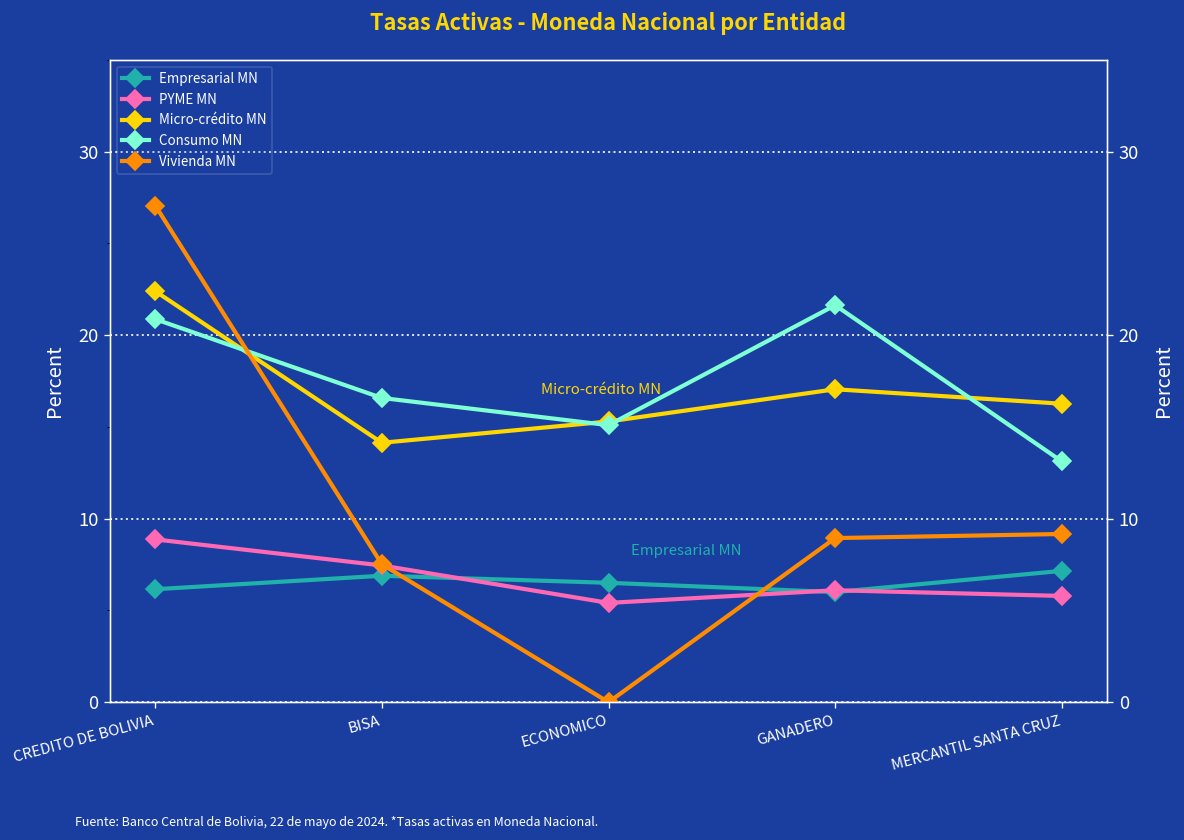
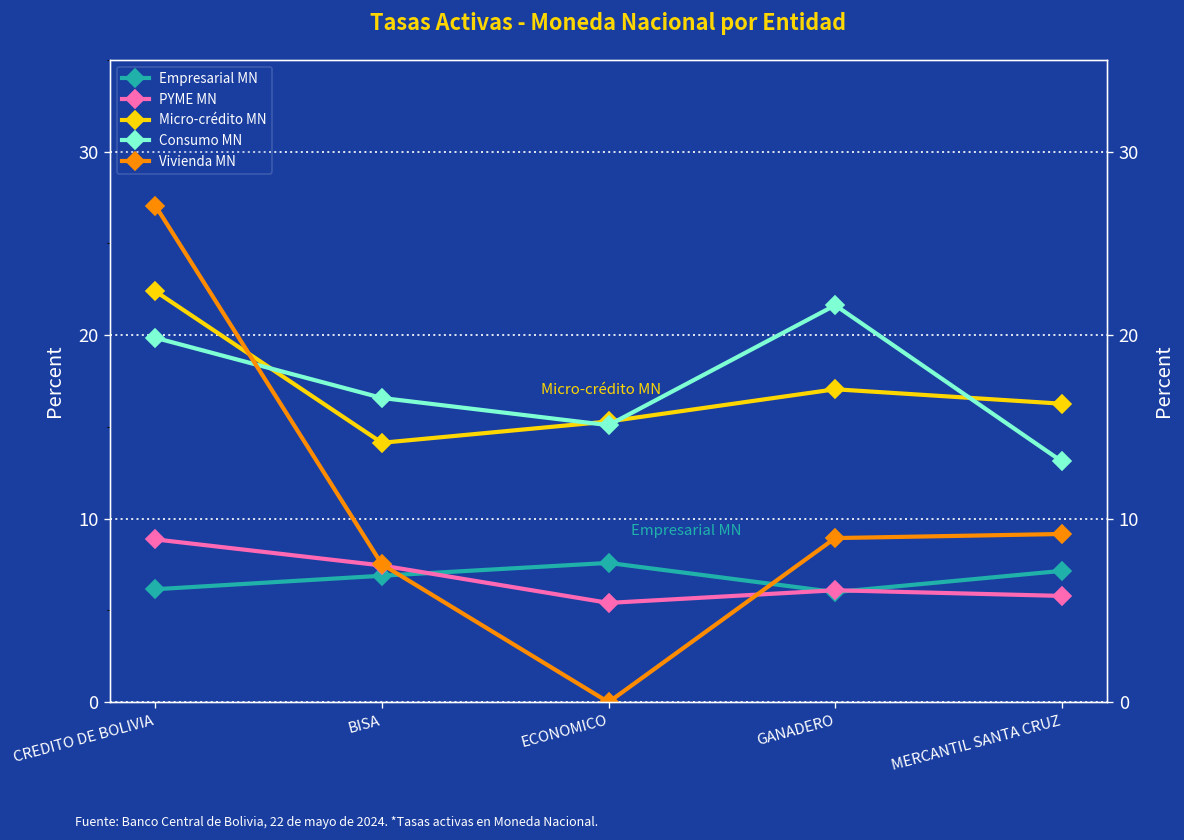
  {
    "Empresarial MN": {
      "CREDITO DE BOLIVIA": 6.2,
      "BISA": 6.9,
-     "ECONOMICO": 6.5,
+     "ECONOMICO": 7.6,
      "MERCANTIL SANTA CRUZ": 7.2
    },
    "PYME MN": {
      "CREDITO DE BOLIVIA": 8.9,
      "ECONOMICO": 5.4,
      "MERCANTIL SANTA CRUZ": 5.8
    },
    "Micro-crédito MN": {
      "CREDITO DE BOLIVIA": 22.4,
      "BISA": 14.1,
      "ECONOMICO": 15.3,
      "GANADERO": 17.1,
      "MERCANTIL SANTA CRUZ": 16.3
    },
    "Consumo MN": {
-     "CREDITO DE BOLIVIA": 20.9,
+     "CREDITO DE BOLIVIA": 19.9,
      "BISA": 16.6,
      "ECONOMICO": 15.1,
      "GANADERO": 21.6,
      "MERCANTIL SANTA CRUZ": 13.1
    },
    "Vivienda MN": {
      "CREDITO DE BOLIVIA": 27.1,
      "ECONOMICO": 0.0,
      "GANADERO": 8.9,
      "MERCANTIL SANTA CRUZ": 9.2
    }
  }
